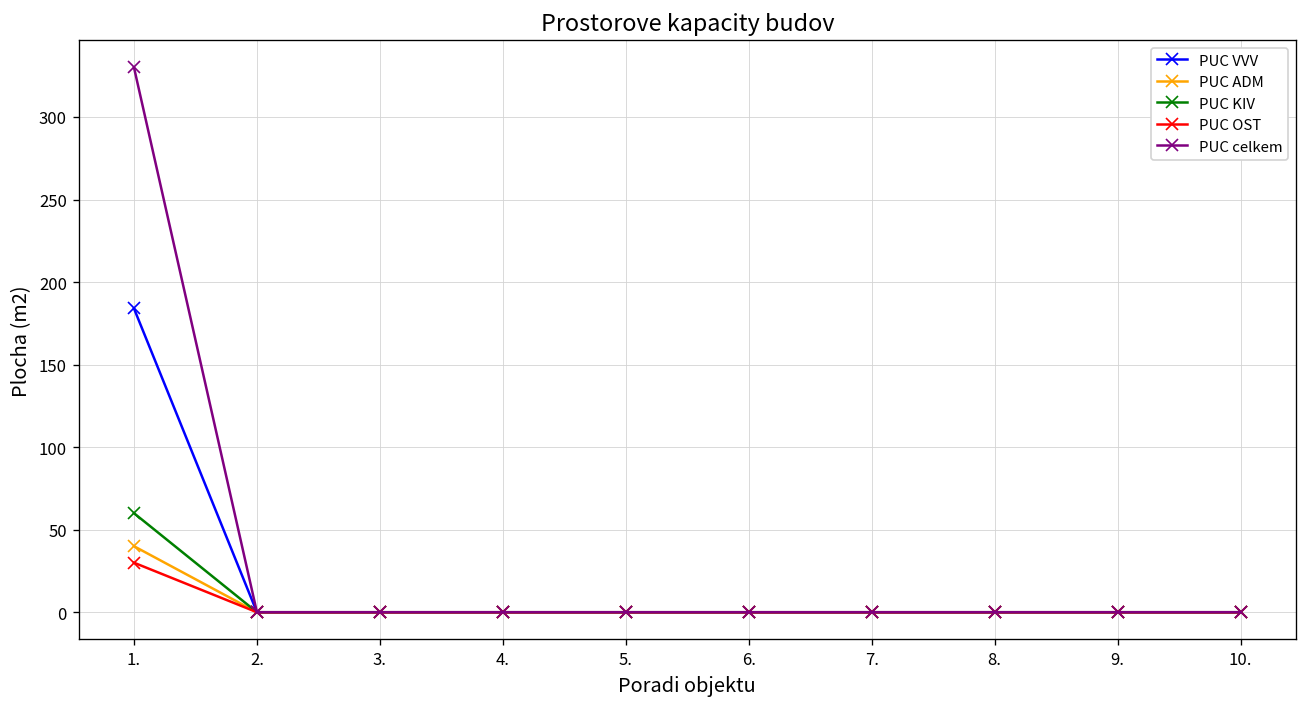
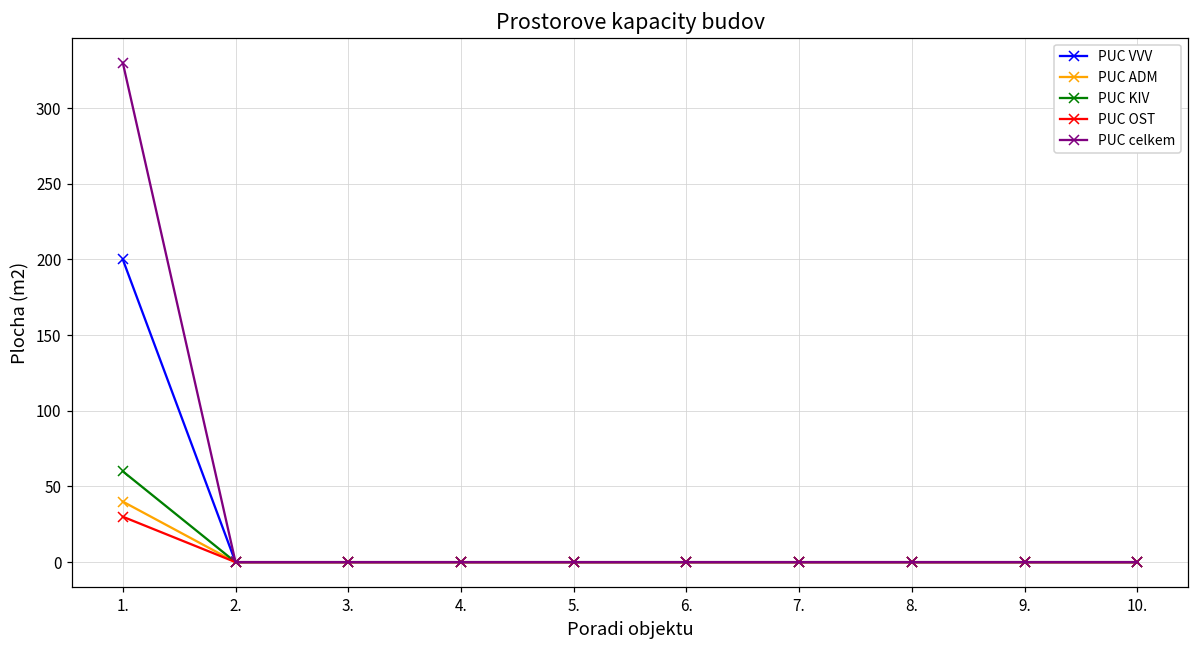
  {
    "PUC VVV": {
-     "1.": 184
+     "1.": 200
    },
    "PUC ADM": {
      "1.": 40
    },
    "PUC KIV": {
      "1.": 60
    },
    "PUC OST": {
      "1.": 30
    },
    "PUC celkem": {
      "1.": 330
    }
  }
